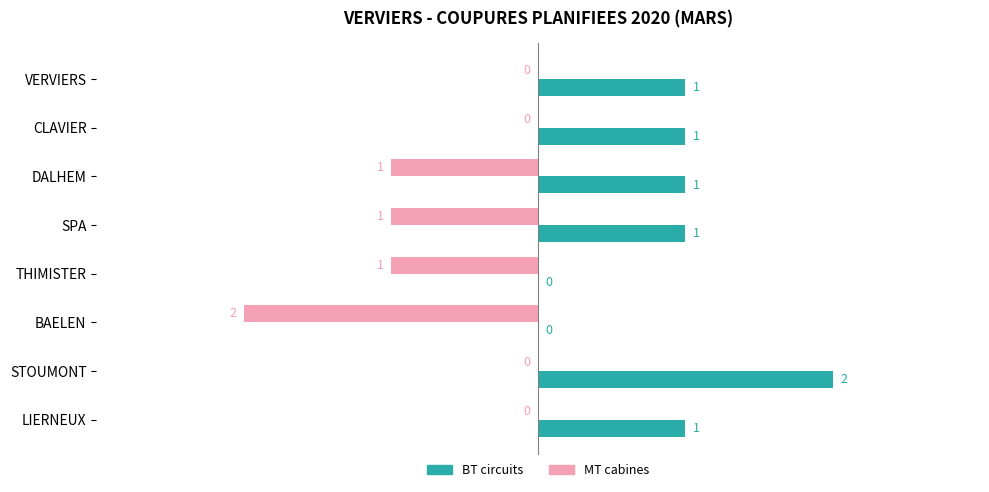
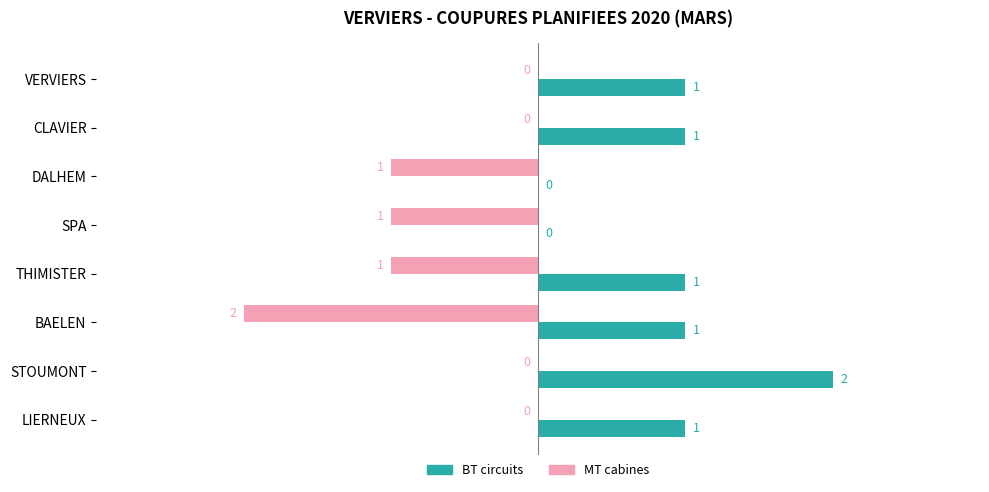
  {
    "BT circuits": {
      "VERVIERS": 1,
      "CLAVIER": 1,
-     "DALHEM": 1,
-     "SPA": 1,
-     "THIMISTER": 0,
-     "BAELEN": 0,
+     "DALHEM": 0,
+     "SPA": 0,
+     "THIMISTER": 1,
+     "BAELEN": 1,
      "STOUMONT": 2,
      "LIERNEUX": 1
    },
    "MT cabines": {
      "VERVIERS": 0,
      "CLAVIER": 0,
      "STOUMONT": 0,
      "LIERNEUX": 0
    }
  }
